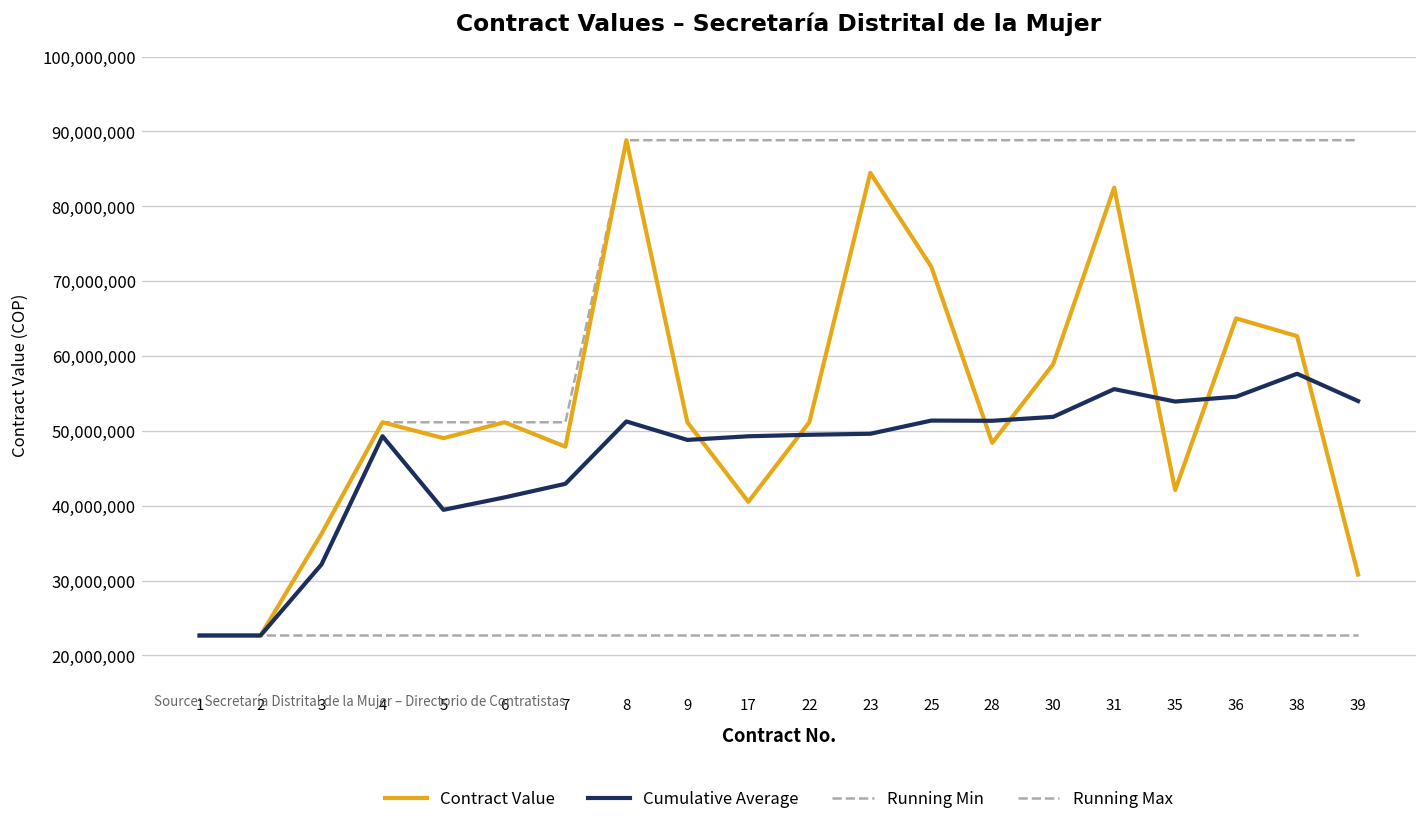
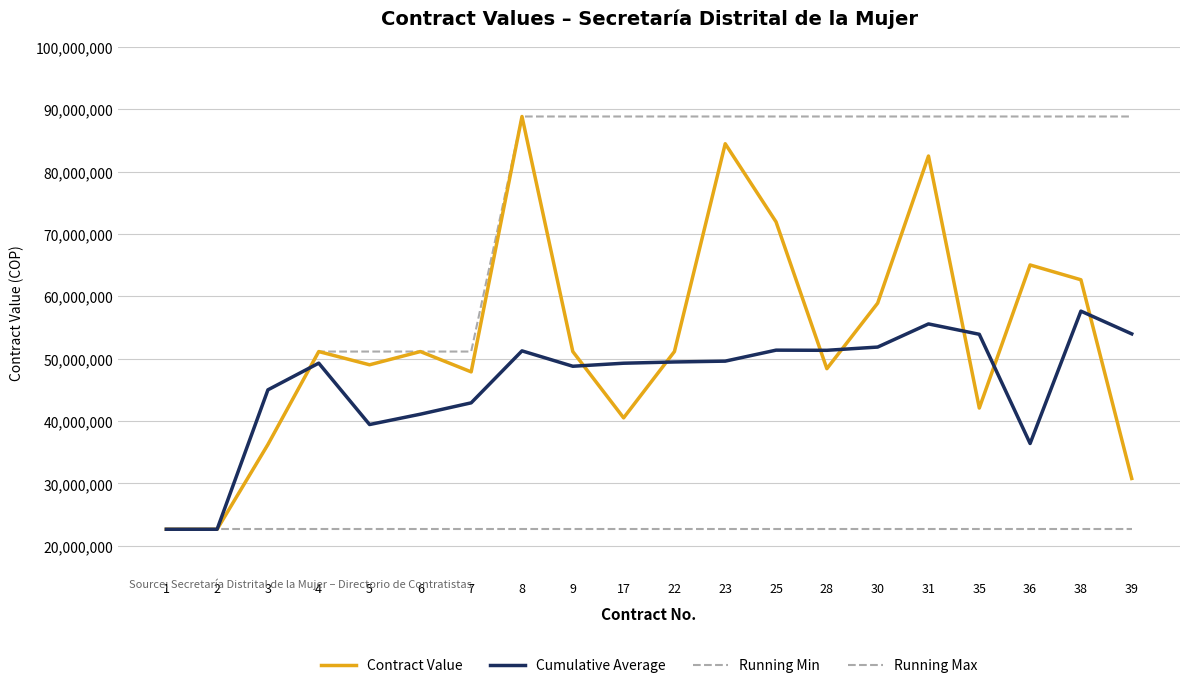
  {
    "Contract Value": {
      "5": "49,000,000",
      "7": "48,000,000",
      "9": "51,000,000",
      "17": "41,000,000",
      "22": "51,000,000",
      "23": "84,000,000",
      "25": "72,000,000",
      "28": "48,000,000",
      "30": "59,000,000",
      "31": "83,000,000",
      "35": "42,000,000",
      "36": "65,000,000",
      "38": "63,000,000",
      "39": "31,000,000"
    },
    "Cumulative Average": {
-     "3": "32,000,000",
+     "3": "45,000,000",
      "4": "49,000,000",
      "5": "39,000,000",
      "6": "41,000,000",
      "7": "43,000,000",
      "8": "51,000,000",
      "9": "49,000,000",
      "17": "49,000,000",
      "22": "49,000,000",
      "23": "50,000,000",
      "25": "51,000,000",
      "28": "51,000,000",
      "30": "52,000,000",
      "31": "56,000,000",
      "35": "54,000,000",
-     "36": "55,000,000",
+     "36": "36,000,000",
      "38": "58,000,000",
      "39": "54,000,000"
    }
  }
